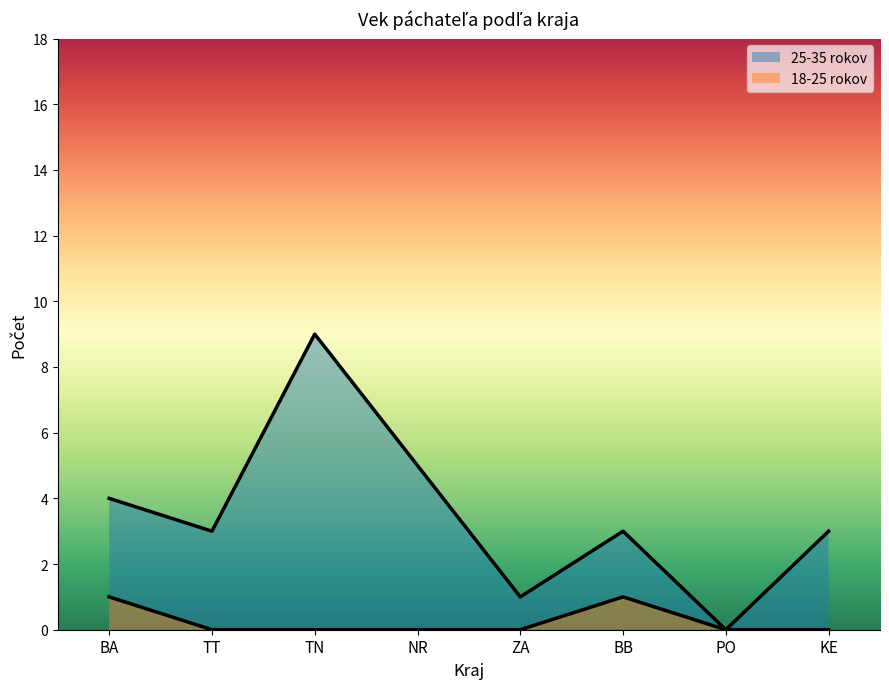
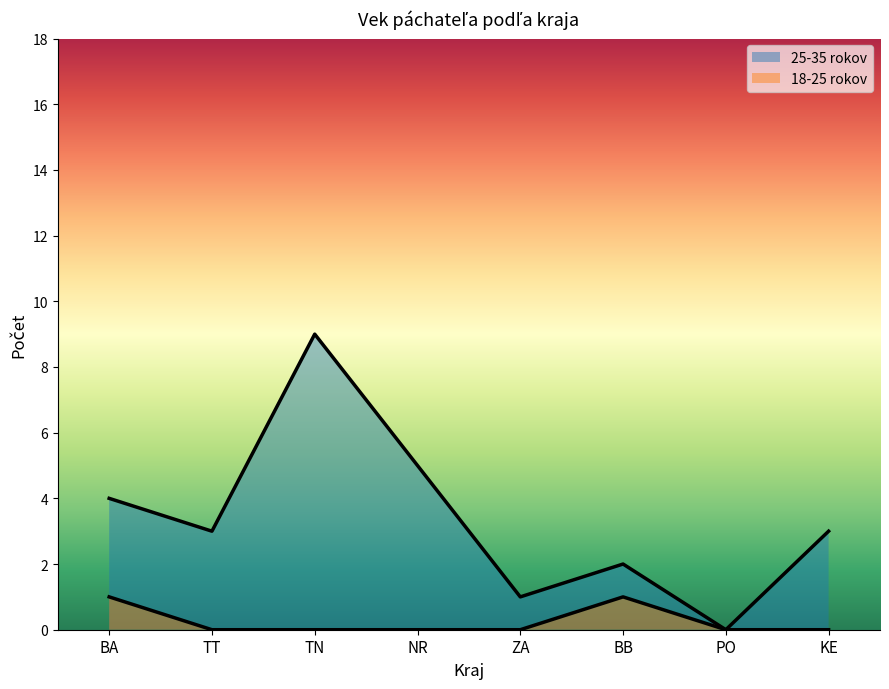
  {
    "25-35 rokov": {
      "BA": 4,
      "TT": 3,
      "TN": 9,
      "NR": 5,
      "ZA": 1,
-     "BB": 3,
+     "BB": 2,
      "KE": 3
    },
    "18-25 rokov": {
      "BA": 1,
      "TT": 0,
      "TN": 0,
      "NR": 0,
      "ZA": 0,
      "BB": 1,
      "KE": 0
    }
  }
